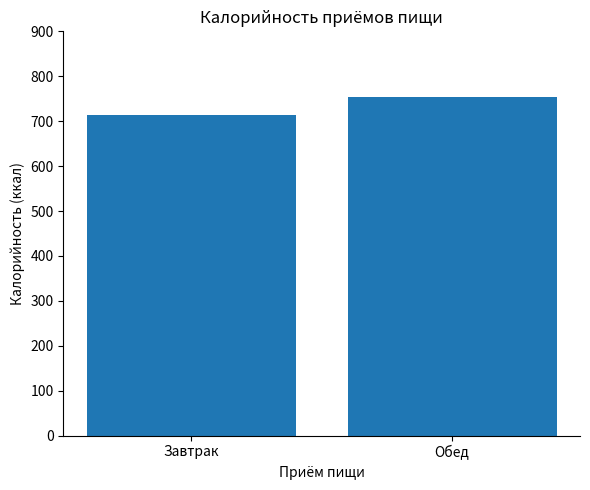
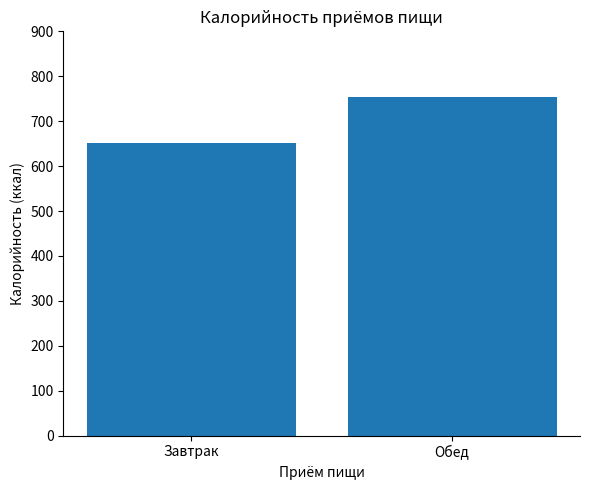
  {
-   "Завтрак": 710,
+   "Завтрак": 650,
    "Обед": 750
  }
